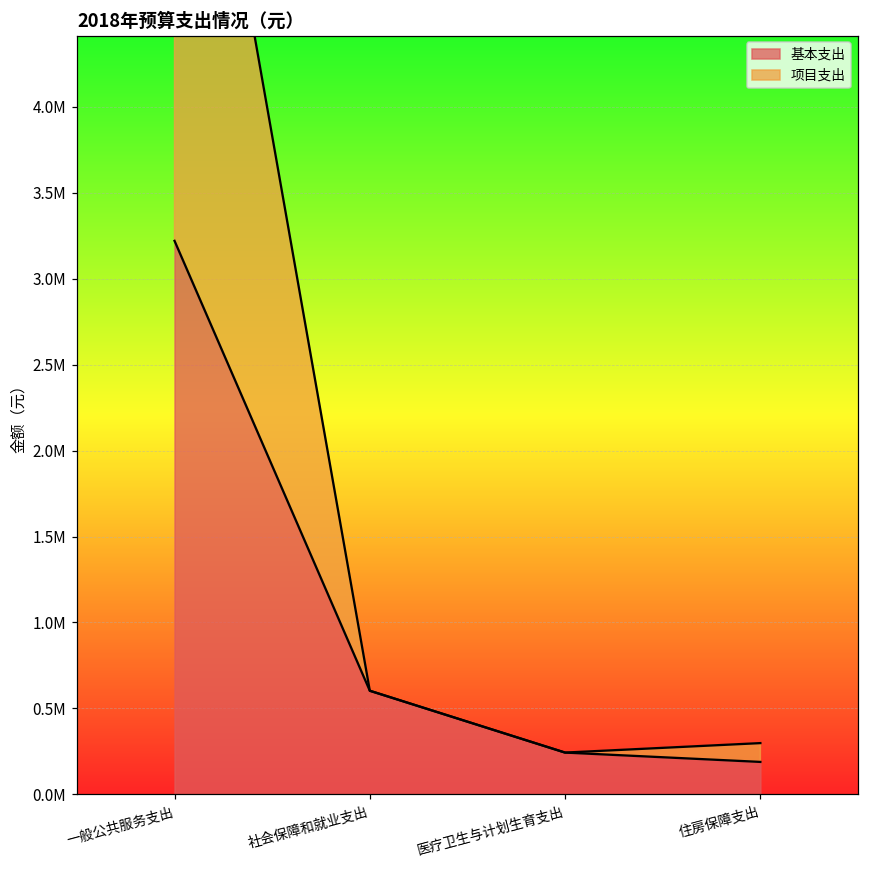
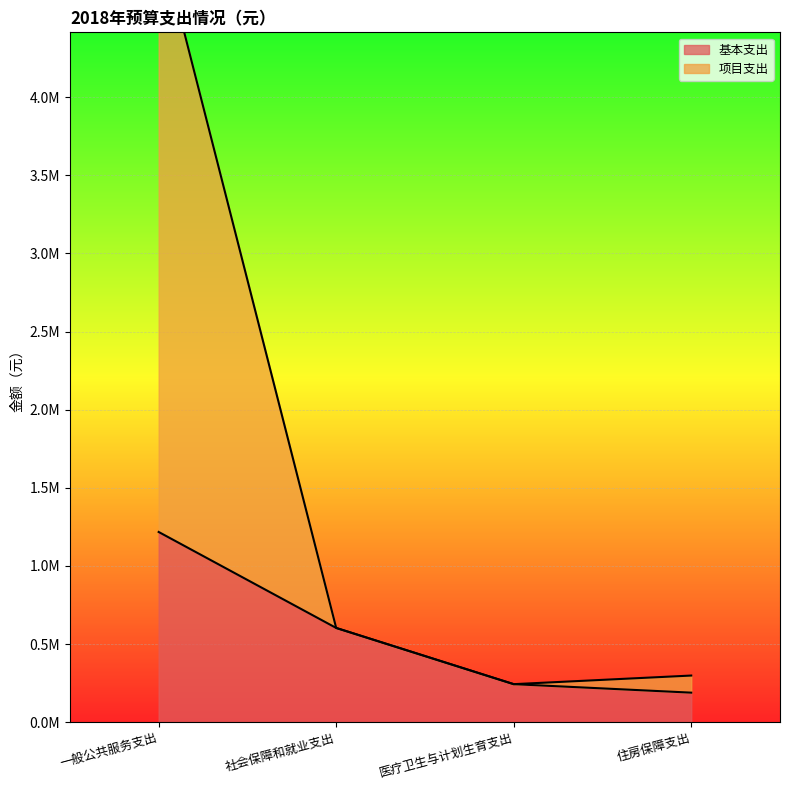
  {
    "基本支出": {
-     "一般公共服务支出": 3220000,
+     "一般公共服务支出": 1220000,
      "住房保障支出": 190000
    },
    "项目支出": {
      "住房保障支出": 110000
    }
  }
